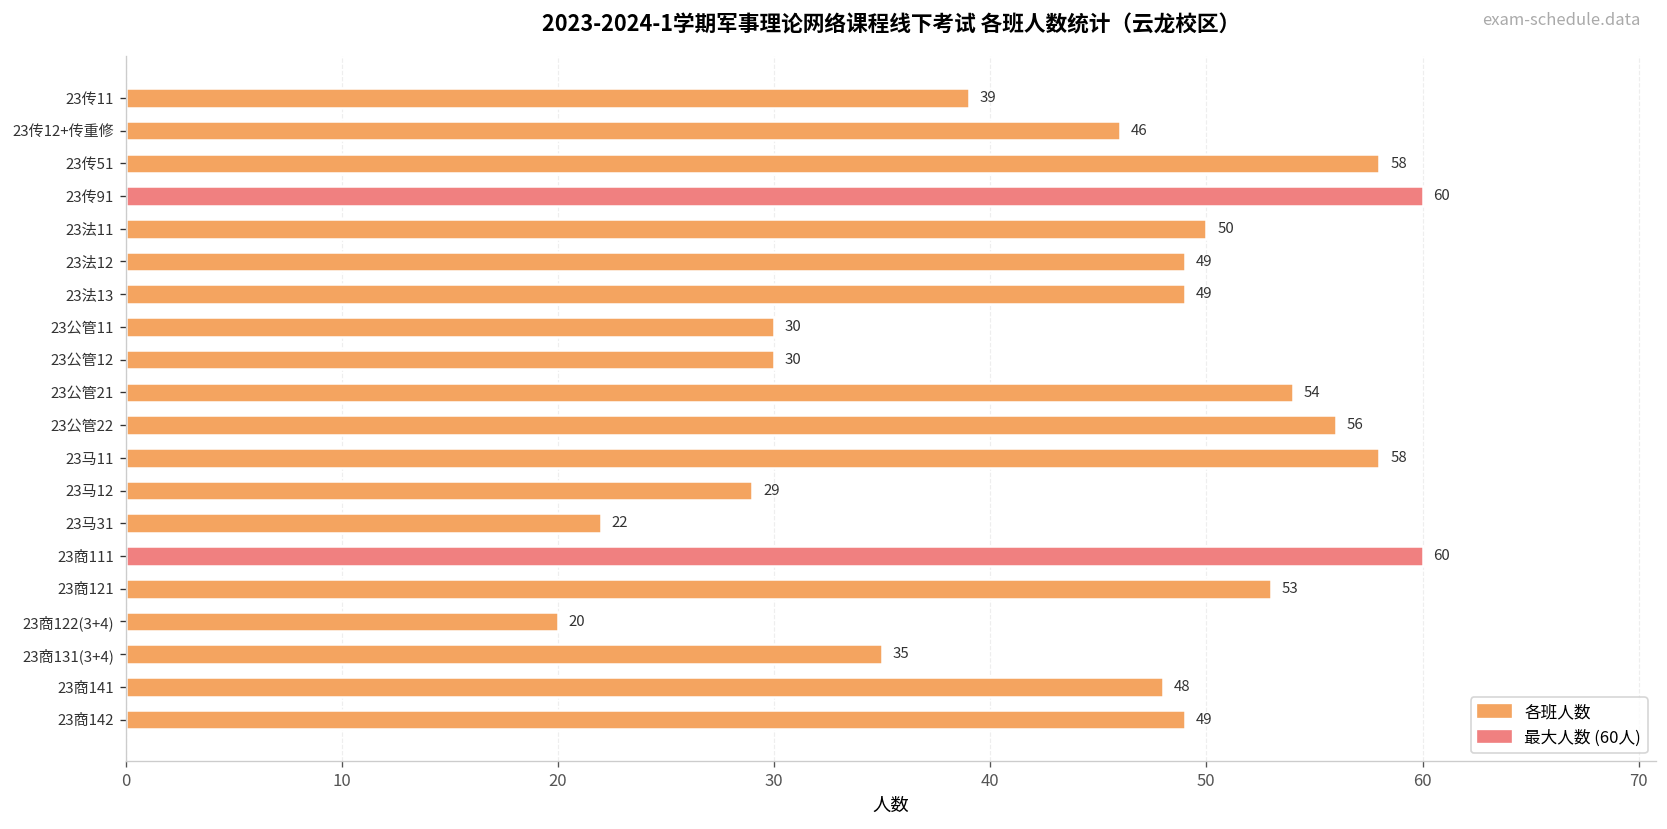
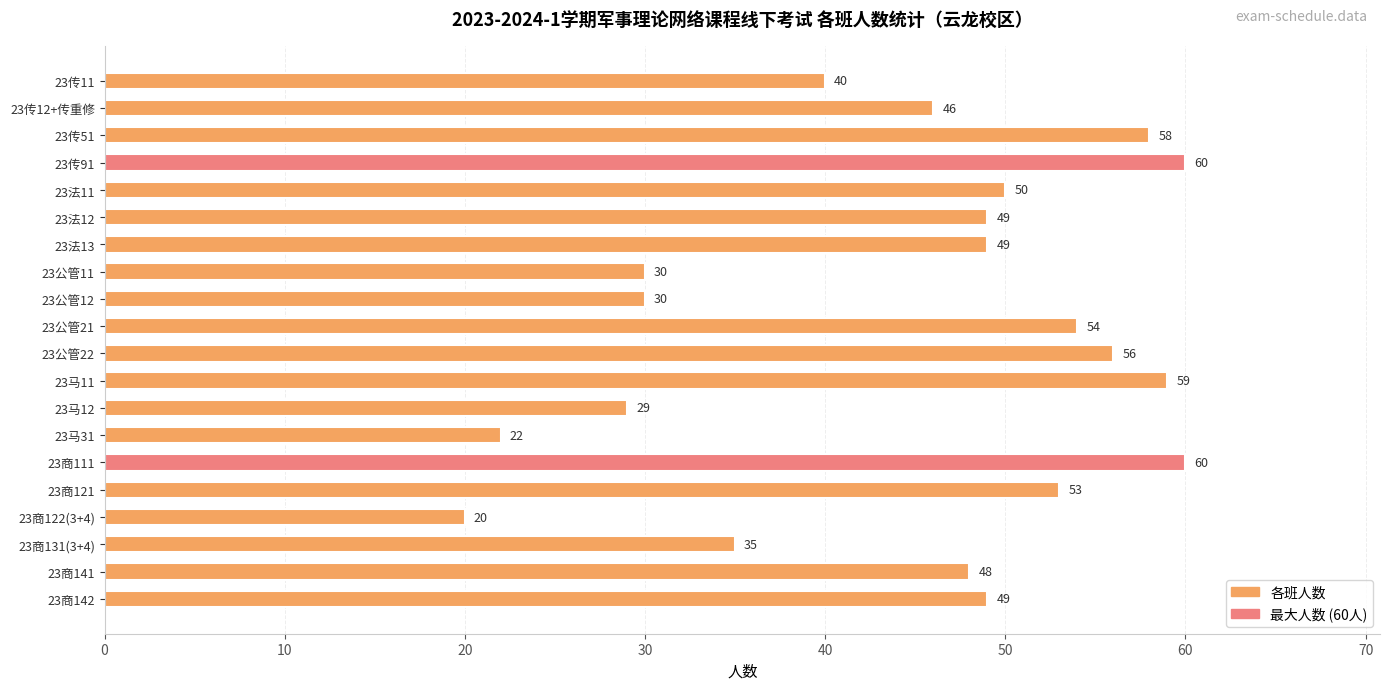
  {
-   "23传11": 39,
+   "23传11": 40,
    "23传12+传重修": 46,
    "23传51": 58,
    "23传91": 60,
    "23法11": 50,
    "23法12": 49,
    "23法13": 49,
    "23公管11": 30,
    "23公管12": 30,
    "23公管21": 54,
    "23公管22": 56,
-   "23马11": 58,
+   "23马11": 59,
    "23马12": 29,
    "23马31": 22,
    "23商111": 60,
    "23商121": 53,
    "23商122(3+4)": 20,
    "23商131(3+4)": 35,
    "23商141": 48,
    "23商142": 49
  }
